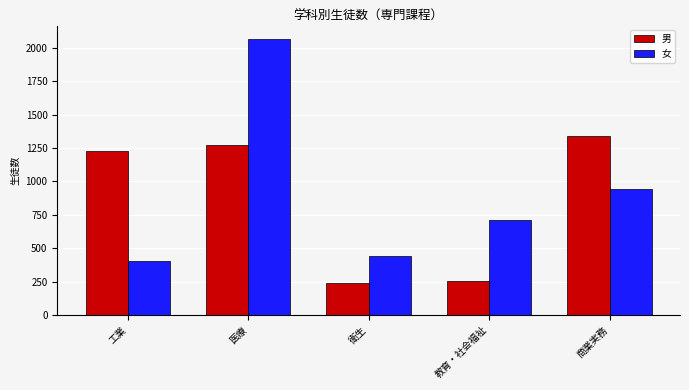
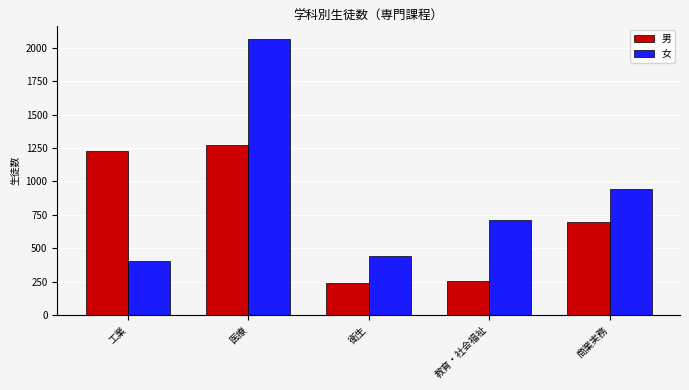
  {
    "男": {
      "工業": 1230,
      "医療": 1270,
      "衛生": 240,
      "教育・社会福祉": 250,
-     "商業実務": 1340
+     "商業実務": 690
    },
    "女": {
      "工業": 400,
      "医療": 2070,
      "衛生": 440,
      "教育・社会福祉": 710,
      "商業実務": 950
    }
  }
